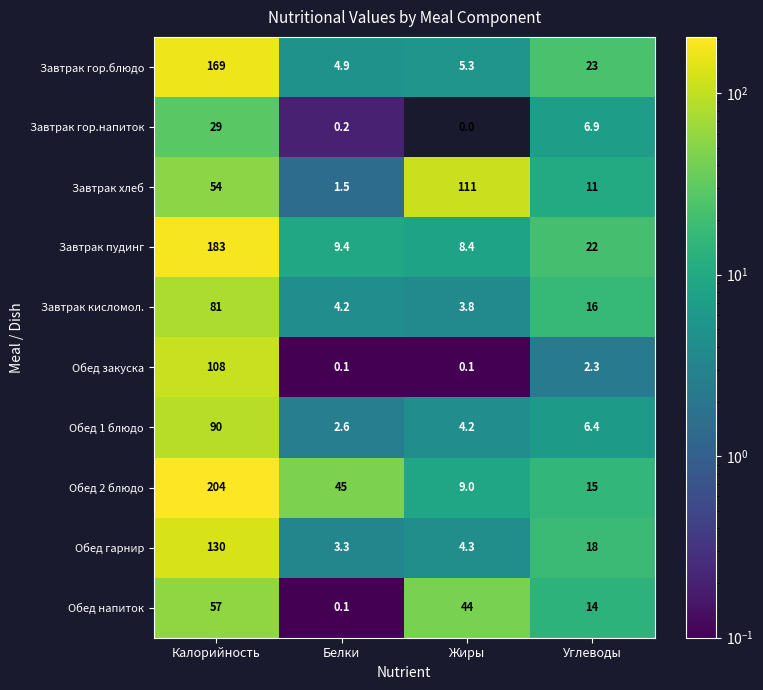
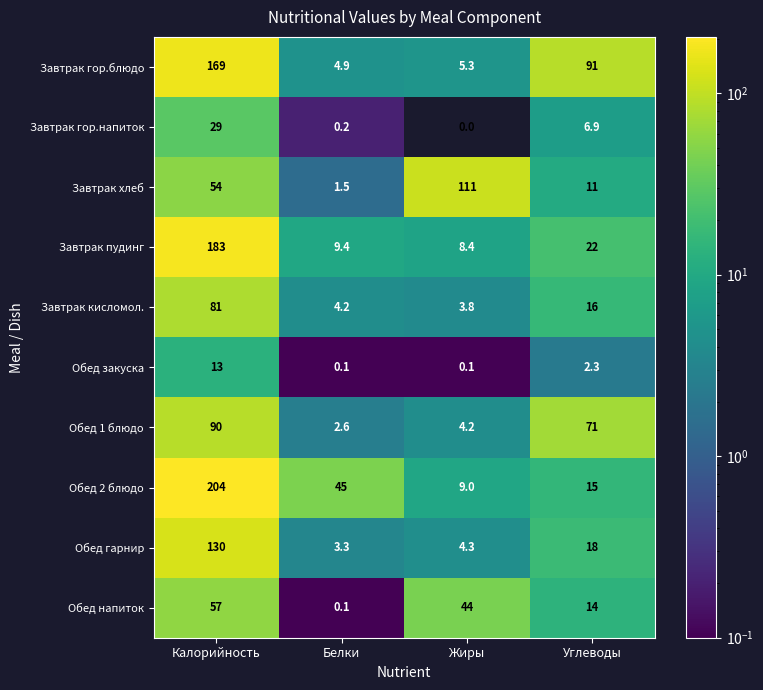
  {
    "Завтрак гор.блюдо": {
      "Калорийность": 169,
      "Белки": 4.9,
      "Жиры": 5.3,
-     "Углеводы": 23
+     "Углеводы": 91
    },
    "Завтрак гор.напиток": {
      "Калорийность": 29,
      "Белки": 0.2,
      "Углеводы": 6.9
    },
    "Завтрак хлеб": {
      "Калорийность": 54,
      "Белки": 1.5,
      "Жиры": 111,
      "Углеводы": 11
    },
    "Завтрак пудинг": {
      "Калорийность": 183,
      "Белки": 9.4,
      "Жиры": 8.4,
      "Углеводы": 22
    },
    "Завтрак кисломол.": {
      "Калорийность": 81,
      "Белки": 4.2,
      "Жиры": 3.8,
      "Углеводы": 16
    },
    "Обед закуска": {
-     "Калорийность": 108,
+     "Калорийность": 13,
      "Белки": 0.1,
      "Жиры": 0.1,
      "Углеводы": 2.3
    },
    "Обед 1 блюдо": {
      "Калорийность": 90,
      "Белки": 2.6,
      "Жиры": 4.2,
-     "Углеводы": 6.4
+     "Углеводы": 71
    },
    "Обед 2 блюдо": {
      "Калорийность": 204,
      "Белки": 45,
      "Жиры": 9.0,
      "Углеводы": 15
    },
    "Обед гарнир": {
      "Калорийность": 130,
      "Белки": 3.3,
      "Жиры": 4.3,
      "Углеводы": 18
    },
    "Обед напиток": {
      "Калорийность": 57,
      "Белки": 0.1,
      "Жиры": 44,
      "Углеводы": 14
    }
  }
